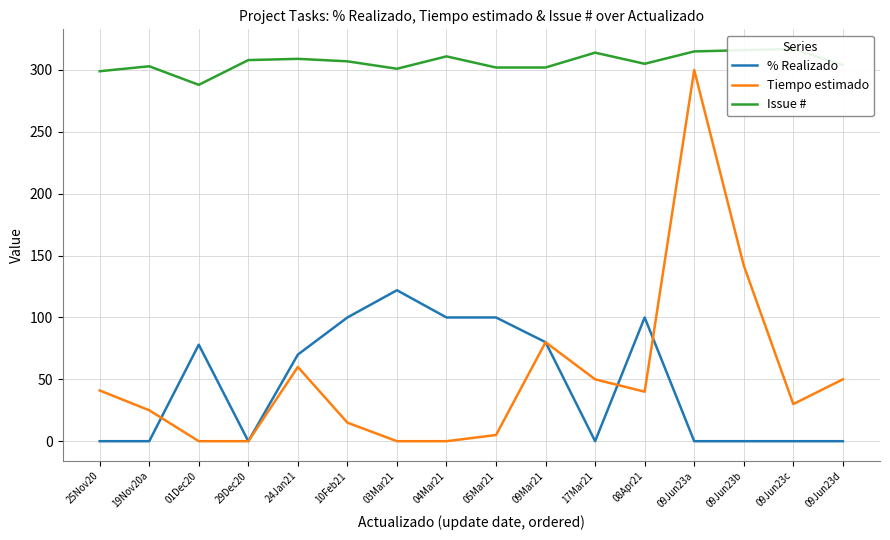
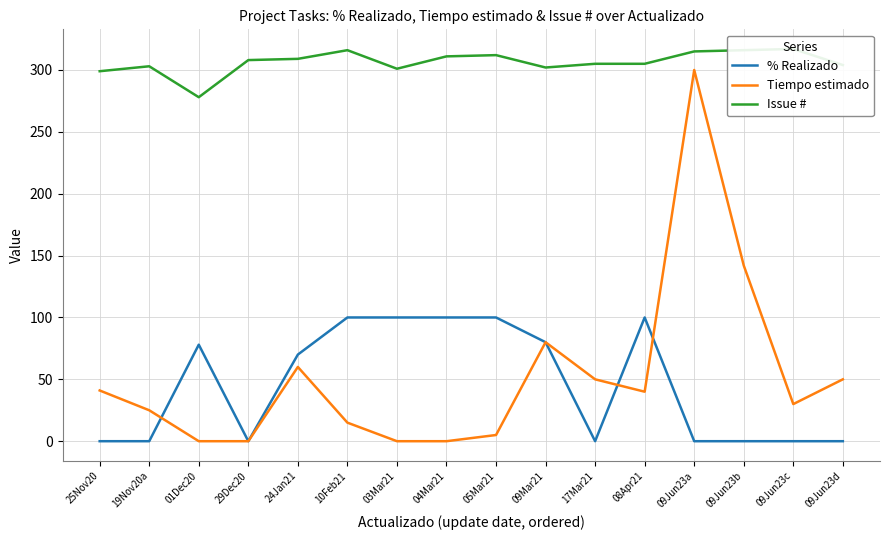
  {
    "% Realizado": {
      "25Nov20": 0,
      "19Nov20a": 0,
      "01Dec20": 78,
      "24Jan21": 70,
      "10Feb21": 100,
-     "03Mar21": 122,
+     "03Mar21": 100,
      "04Mar21": 100,
      "05Mar21": 100,
      "17Mar21": 0,
      "08Apr21": 100,
      "09Jun23a": 0,
      "09Jun23b": 0,
      "09Jun23c": 0,
      "09Jun23d": 0
    },
    "Tiempo estimado": {
      "25Nov20": 41,
      "19Nov20a": 25,
      "01Dec20": 0,
      "24Jan21": 60,
      "10Feb21": 15,
      "03Mar21": 0,
      "04Mar21": 0,
      "05Mar21": 5,
      "17Mar21": 50,
      "08Apr21": 40,
      "09Jun23a": 300,
      "09Jun23b": 142,
      "09Jun23c": 30,
      "09Jun23d": 50
    },
    "Issue #": {
      "25Nov20": 299,
      "19Nov20a": 303,
-     "01Dec20": 288,
+     "01Dec20": 278,
      "29Dec20": 308,
      "24Jan21": 309,
-     "10Feb21": 307,
+     "10Feb21": 316,
      "03Mar21": 301,
      "04Mar21": 311,
-     "05Mar21": 302,
+     "05Mar21": 312,
      "09Mar21": 302,
-     "17Mar21": 314,
+     "17Mar21": 305,
      "08Apr21": 305,
      "09Jun23a": 315
    }
  }
